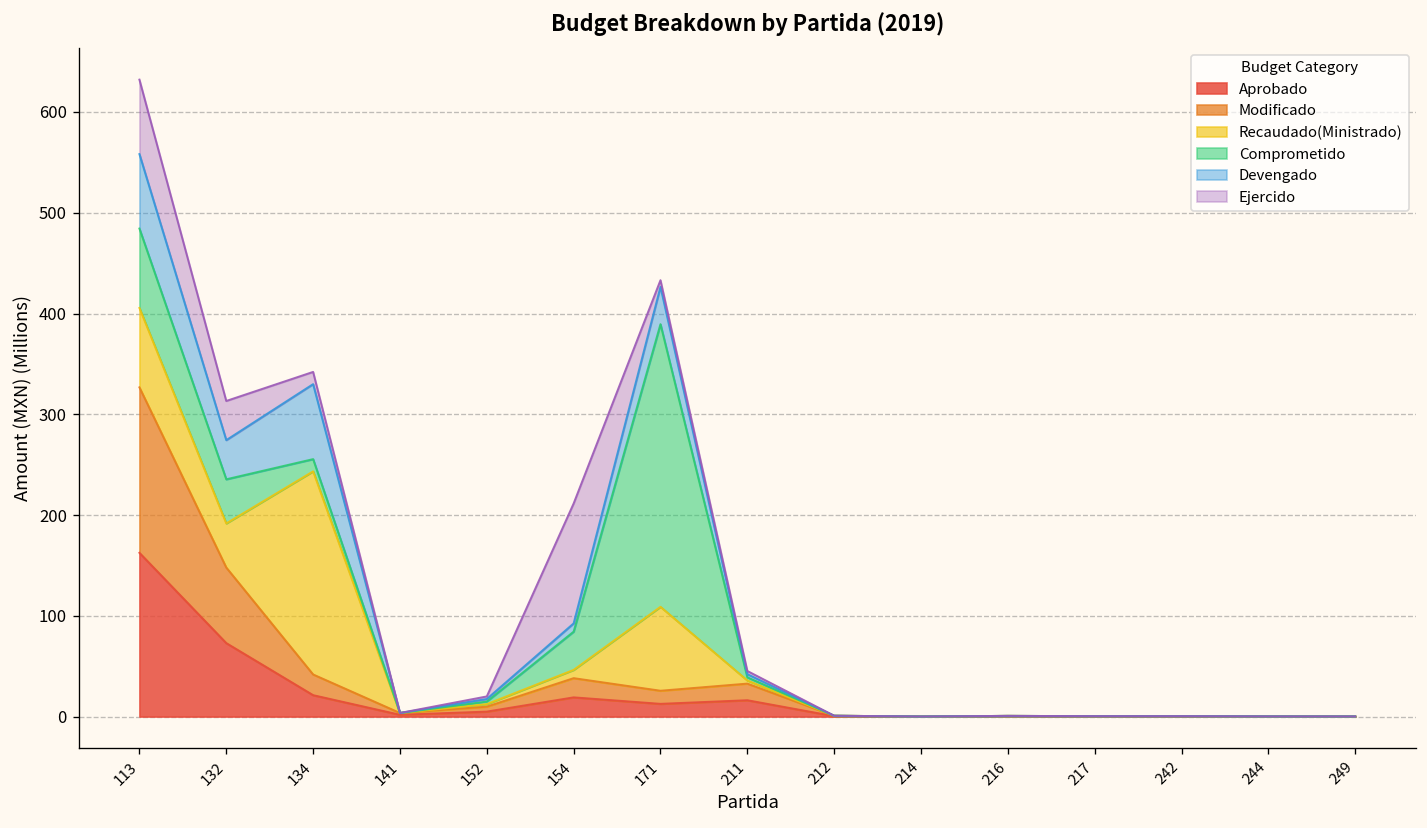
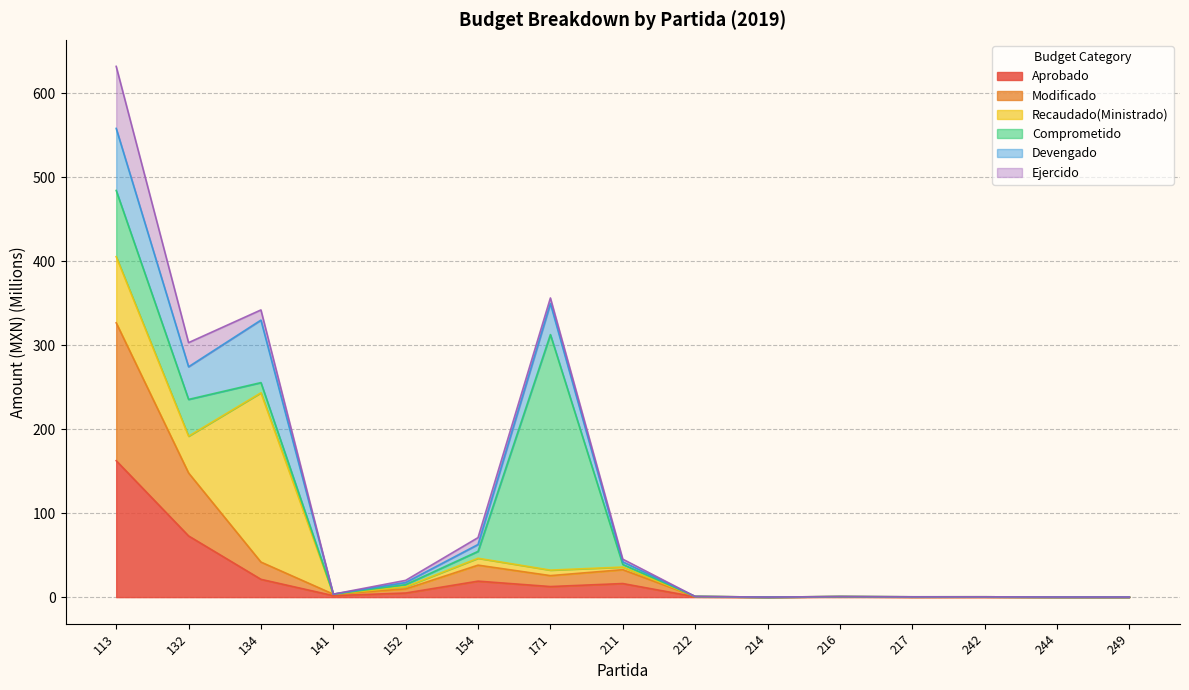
  {
    "Recaudado(Ministrado)": {
      "113": 80,
      "132": 40,
      "134": 200,
      "154": 10,
-     "171": 80,
+     "171": 10,
      "211": 0
    },
    "Comprometido": {
      "113": 80,
      "132": 40,
      "134": 10,
-     "154": 40,
+     "154": 10,
      "171": 280,
      "211": 0
    },
    "Devengado": {
      "113": 70,
      "132": 40,
      "134": 70,
      "154": 10,
      "171": 40,
      "211": 0
    },
    "Ejercido": {
      "113": 70,
-     "132": 40,
+     "132": 30,
      "134": 10,
-     "154": 120,
+     "154": 10,
      "171": 10,
      "211": 0
    }
  }
